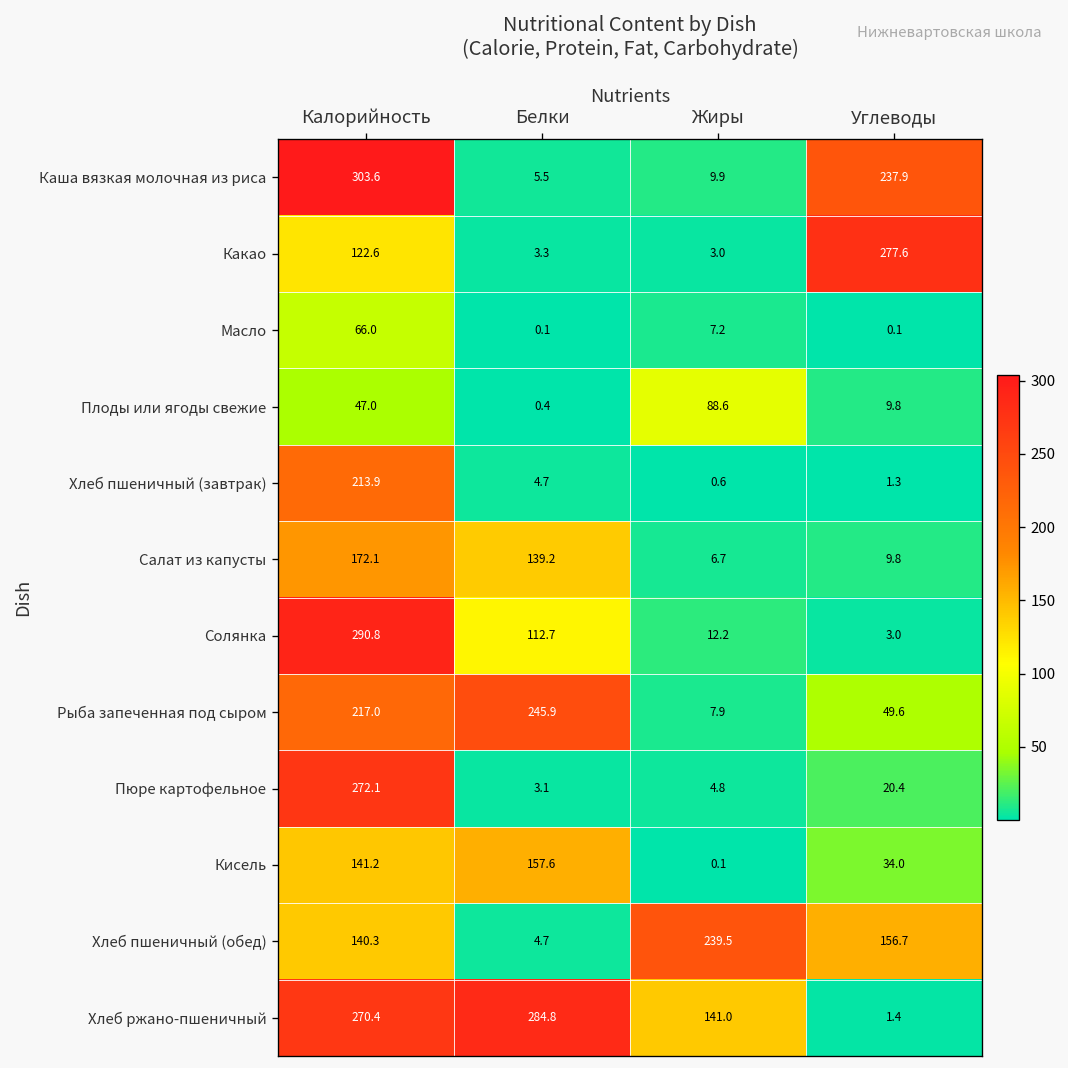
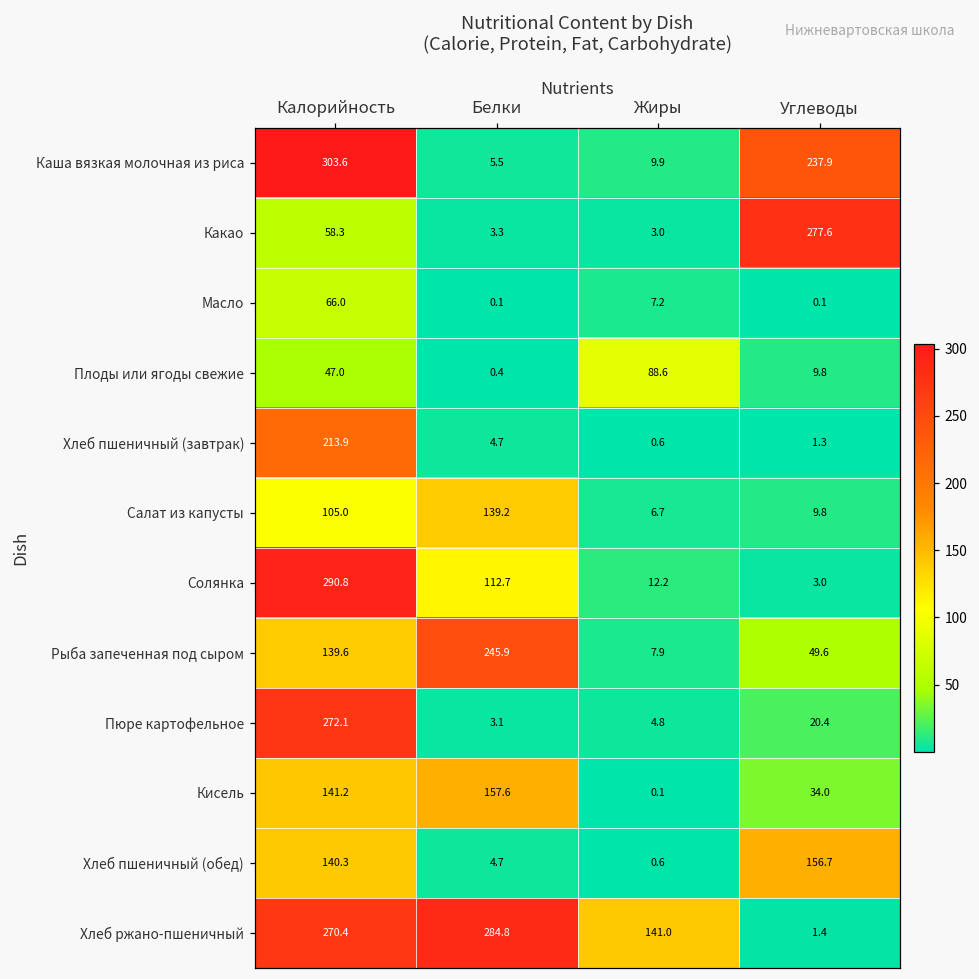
  {
    "Каша вязкая молочная из риса": {
      "Калорийность": 303.6,
      "Белки": 5.5,
      "Жиры": 9.9,
      "Углеводы": 237.9
    },
    "Какао": {
-     "Калорийность": 122.6,
+     "Калорийность": 58.3,
      "Белки": 3.3,
      "Жиры": 3.0,
      "Углеводы": 277.6
    },
    "Масло": {
      "Калорийность": 66.0,
      "Белки": 0.1,
      "Жиры": 7.2,
      "Углеводы": 0.1
    },
    "Плоды или ягоды свежие": {
      "Калорийность": 47.0,
      "Белки": 0.4,
      "Жиры": 88.6,
      "Углеводы": 9.8
    },
    "Хлеб пшеничный (завтрак)": {
      "Калорийность": 213.9,
      "Белки": 4.7,
      "Жиры": 0.6,
      "Углеводы": 1.3
    },
    "Салат из капусты": {
-     "Калорийность": 172.1,
+     "Калорийность": 105.0,
      "Белки": 139.2,
      "Жиры": 6.7,
      "Углеводы": 9.8
    },
    "Солянка": {
      "Калорийность": 290.8,
      "Белки": 112.7,
      "Жиры": 12.2,
      "Углеводы": 3.0
    },
    "Рыба запеченная под сыром": {
-     "Калорийность": 217.0,
+     "Калорийность": 139.6,
      "Белки": 245.9,
      "Жиры": 7.9,
      "Углеводы": 49.6
    },
    "Пюре картофельное": {
      "Калорийность": 272.1,
      "Белки": 3.1,
      "Жиры": 4.8,
      "Углеводы": 20.4
    },
    "Кисель": {
      "Калорийность": 141.2,
      "Белки": 157.6,
      "Жиры": 0.1,
      "Углеводы": 34.0
    },
    "Хлеб пшеничный (обед)": {
      "Калорийность": 140.3,
      "Белки": 4.7,
-     "Жиры": 239.5,
+     "Жиры": 0.6,
      "Углеводы": 156.7
    },
    "Хлеб ржано-пшеничный": {
      "Калорийность": 270.4,
      "Белки": 284.8,
      "Жиры": 141.0,
      "Углеводы": 1.4
    }
  }
